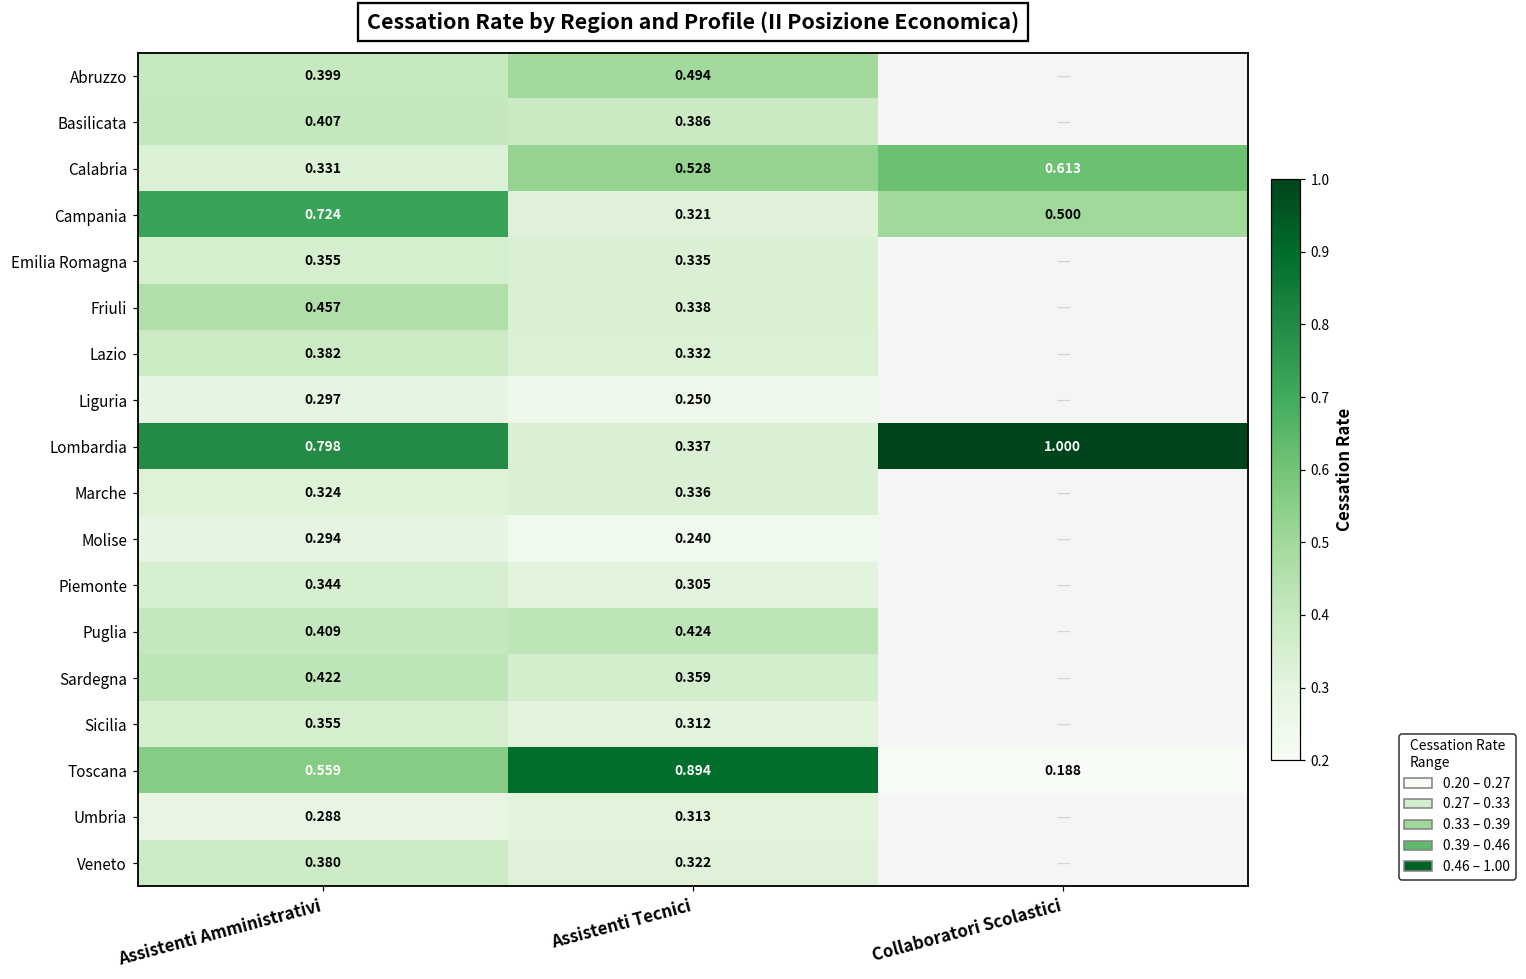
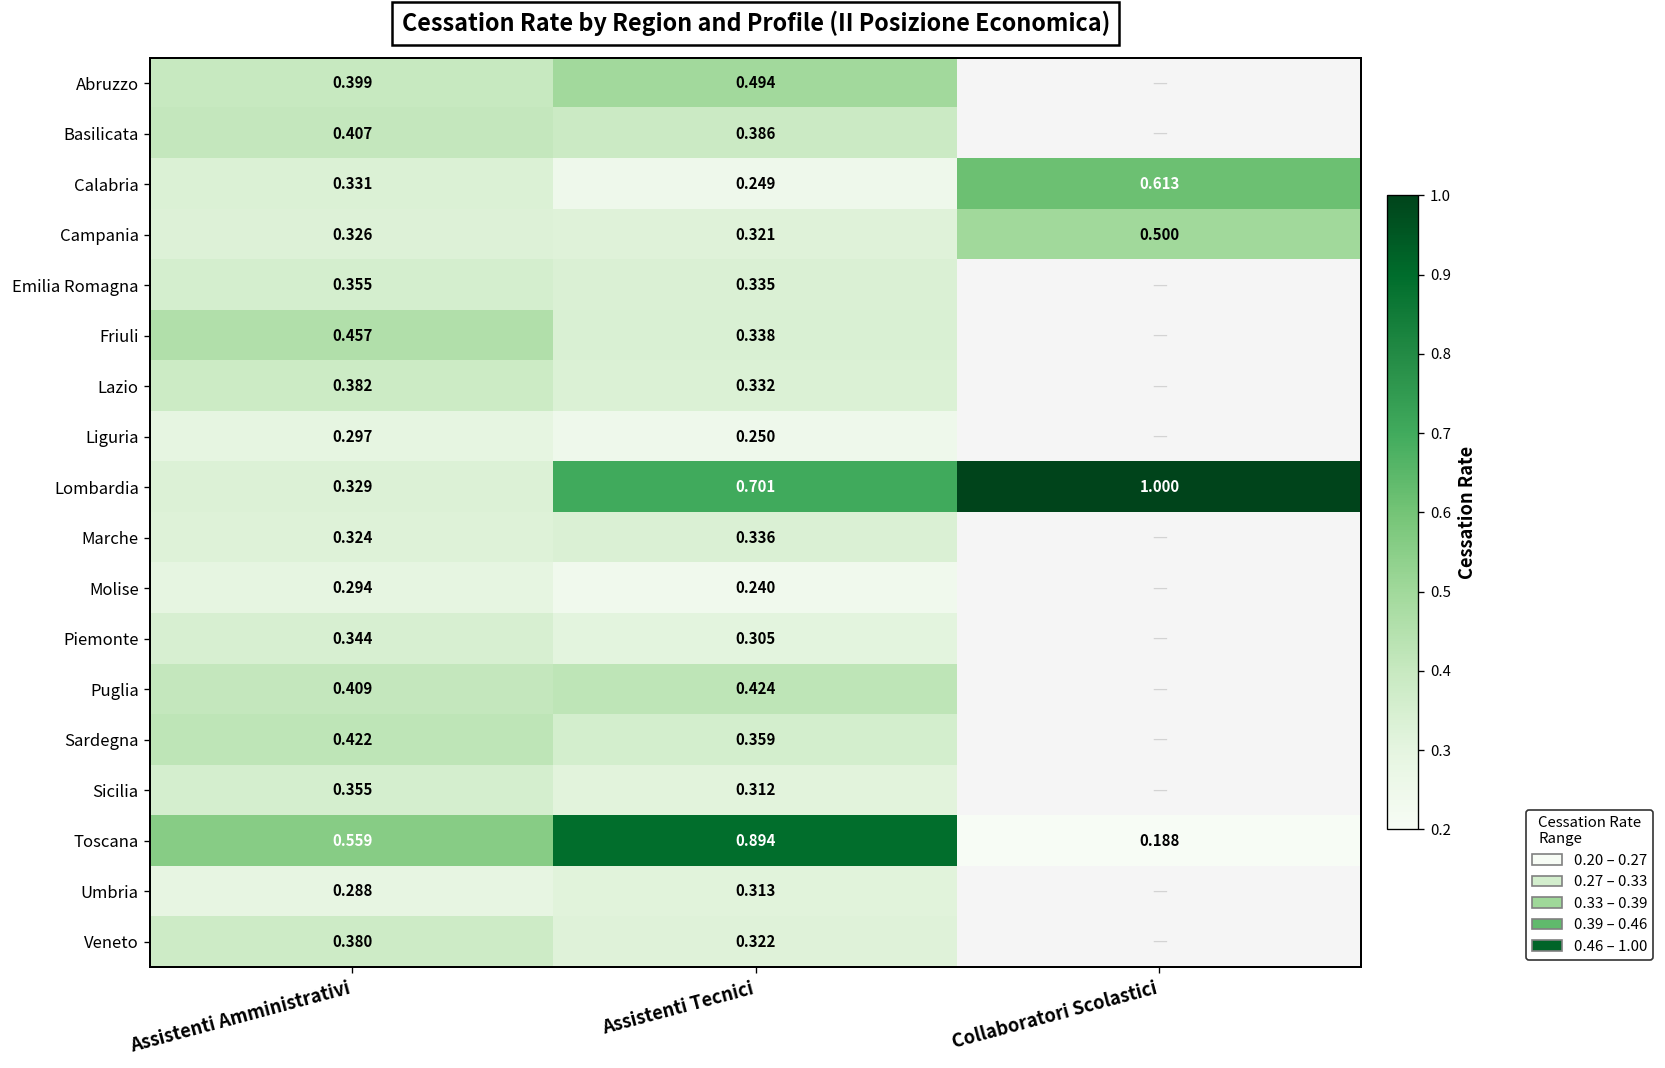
  {
    "Abruzzo": {
      "Assistenti Amministrativi": 0.399,
      "Assistenti Tecnici": 0.494
    },
    "Basilicata": {
      "Assistenti Amministrativi": 0.407,
      "Assistenti Tecnici": 0.386
    },
    "Calabria": {
      "Assistenti Amministrativi": 0.331,
-     "Assistenti Tecnici": 0.528,
+     "Assistenti Tecnici": 0.249,
      "Collaboratori Scolastici": 0.613
    },
    "Campania": {
-     "Assistenti Amministrativi": 0.724,
+     "Assistenti Amministrativi": 0.326,
      "Assistenti Tecnici": 0.321,
      "Collaboratori Scolastici": 0.500
    },
    "Emilia Romagna": {
      "Assistenti Amministrativi": 0.355,
      "Assistenti Tecnici": 0.335
    },
    "Friuli": {
      "Assistenti Amministrativi": 0.457,
      "Assistenti Tecnici": 0.338
    },
    "Lazio": {
      "Assistenti Amministrativi": 0.382,
      "Assistenti Tecnici": 0.332
    },
    "Liguria": {
      "Assistenti Amministrativi": 0.297,
      "Assistenti Tecnici": 0.250
    },
    "Lombardia": {
-     "Assistenti Amministrativi": 0.798,
-     "Assistenti Tecnici": 0.337,
+     "Assistenti Amministrativi": 0.329,
+     "Assistenti Tecnici": 0.701,
      "Collaboratori Scolastici": 1.000
    },
    "Marche": {
      "Assistenti Amministrativi": 0.324,
      "Assistenti Tecnici": 0.336
    },
    "Molise": {
      "Assistenti Amministrativi": 0.294,
      "Assistenti Tecnici": 0.240
    },
    "Piemonte": {
      "Assistenti Amministrativi": 0.344,
      "Assistenti Tecnici": 0.305
    },
    "Puglia": {
      "Assistenti Amministrativi": 0.409,
      "Assistenti Tecnici": 0.424
    },
    "Sardegna": {
      "Assistenti Amministrativi": 0.422,
      "Assistenti Tecnici": 0.359
    },
    "Sicilia": {
      "Assistenti Amministrativi": 0.355,
      "Assistenti Tecnici": 0.312
    },
    "Toscana": {
      "Assistenti Amministrativi": 0.559,
      "Assistenti Tecnici": 0.894,
      "Collaboratori Scolastici": 0.188
    },
    "Umbria": {
      "Assistenti Amministrativi": 0.288,
      "Assistenti Tecnici": 0.313
    },
    "Veneto": {
      "Assistenti Amministrativi": 0.380,
      "Assistenti Tecnici": 0.322
    }
  }
